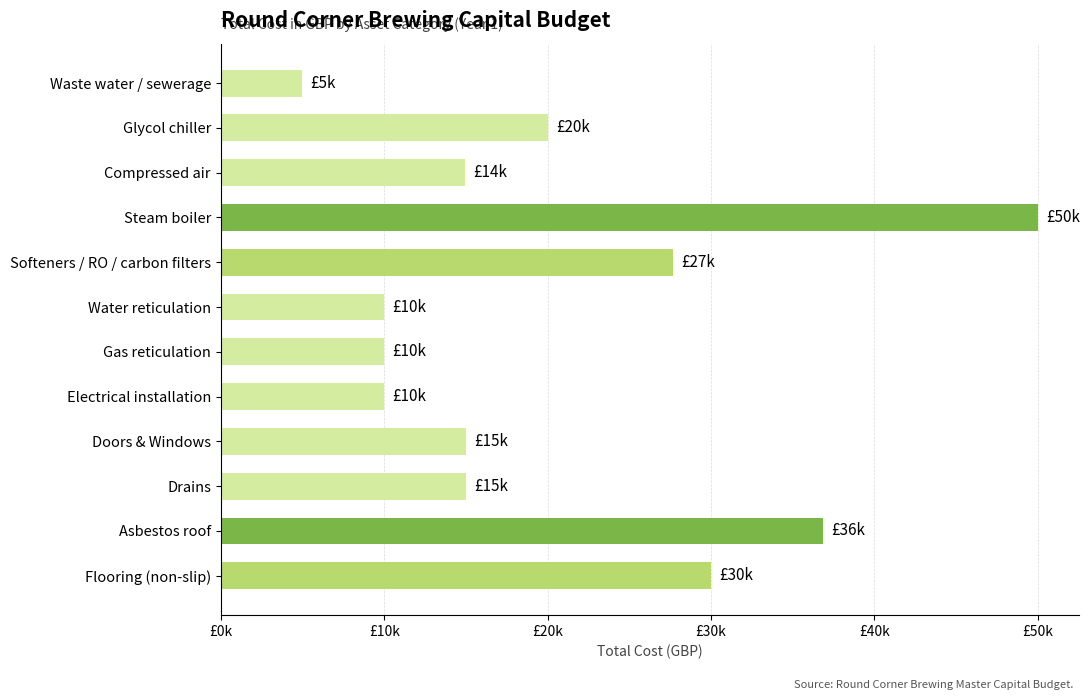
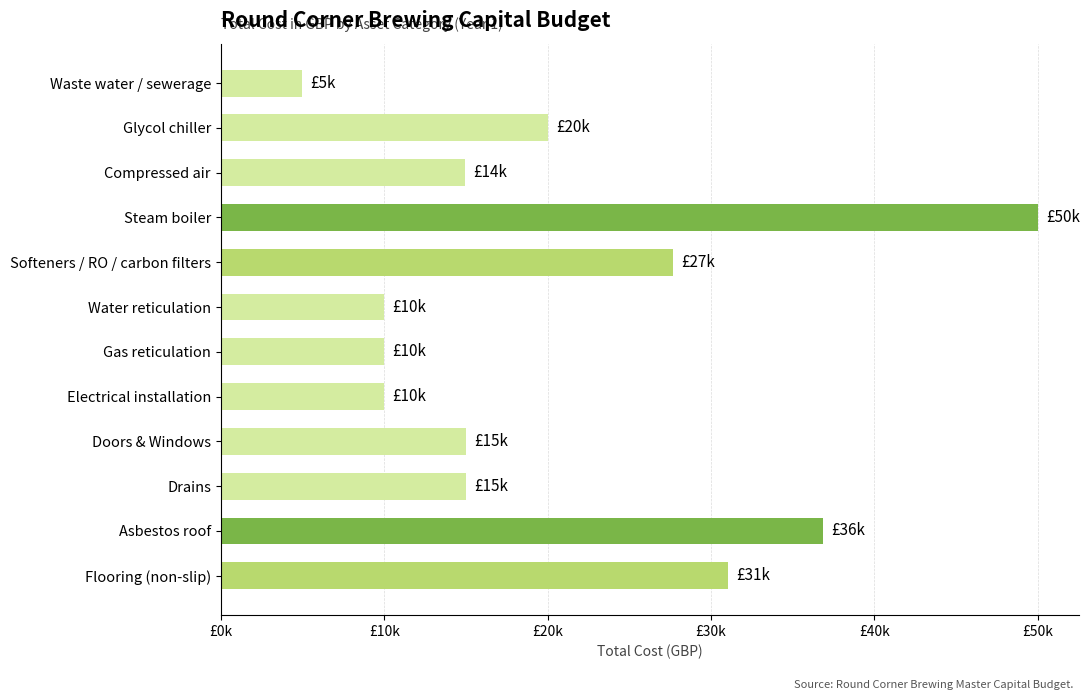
  {
    "Waste water / sewerage": "£5k",
    "Glycol chiller": "£20k",
    "Steam boiler": "£50k",
    "Water reticulation": "£10k",
    "Gas reticulation": "£10k",
    "Electrical installation": "£10k",
    "Doors & Windows": "£15k",
    "Drains": "£15k",
-   "Flooring (non-slip)": "£30k"
+   "Flooring (non-slip)": "£31k"
  }
